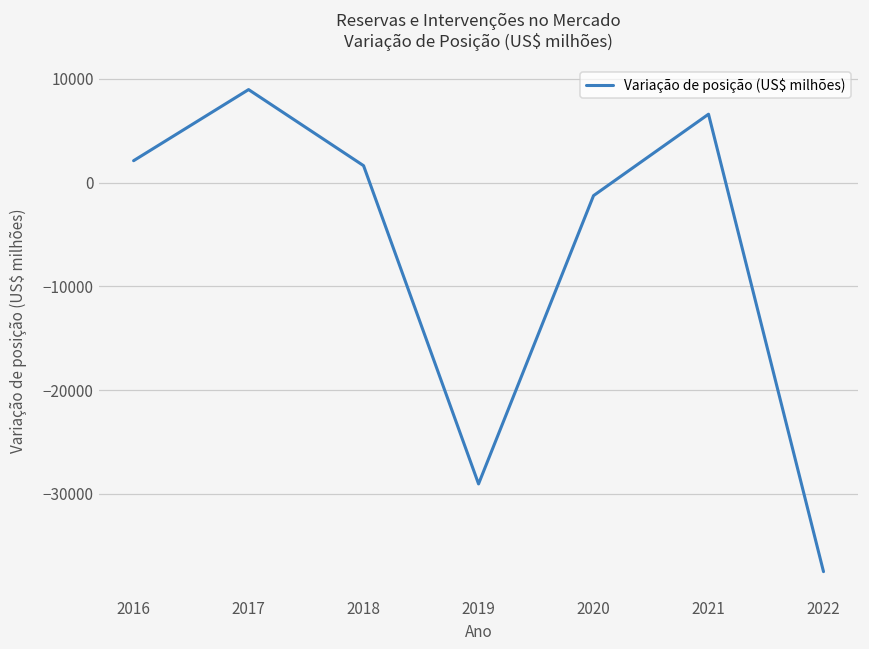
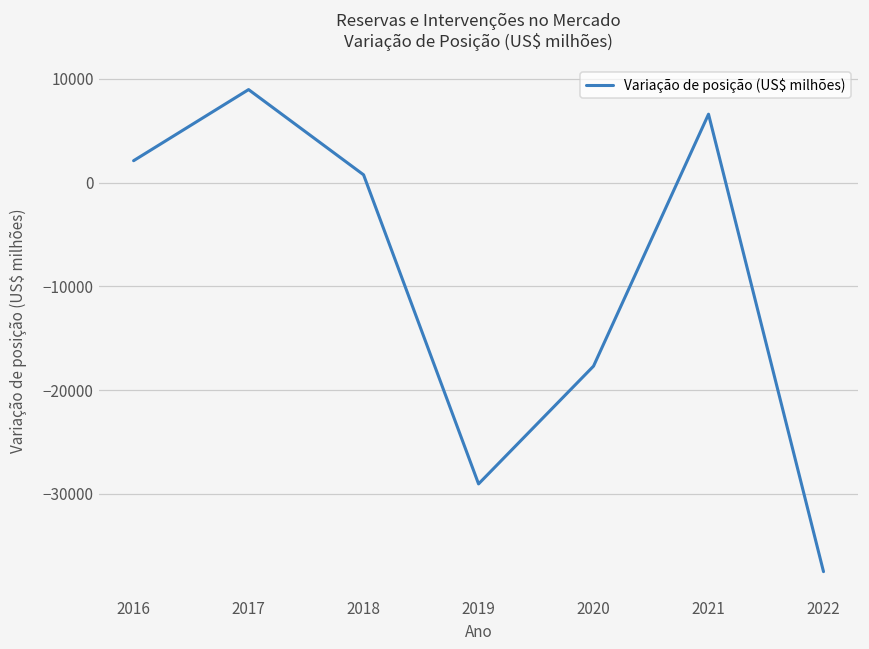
  {
    "2016": 2000,
    "2017": 9000,
-   "2018": 2000,
+   "2018": 1000,
    "2019": -29000,
-   "2020": -1000,
+   "2020": -18000,
    "2021": 7000,
    "2022": -38000
  }
